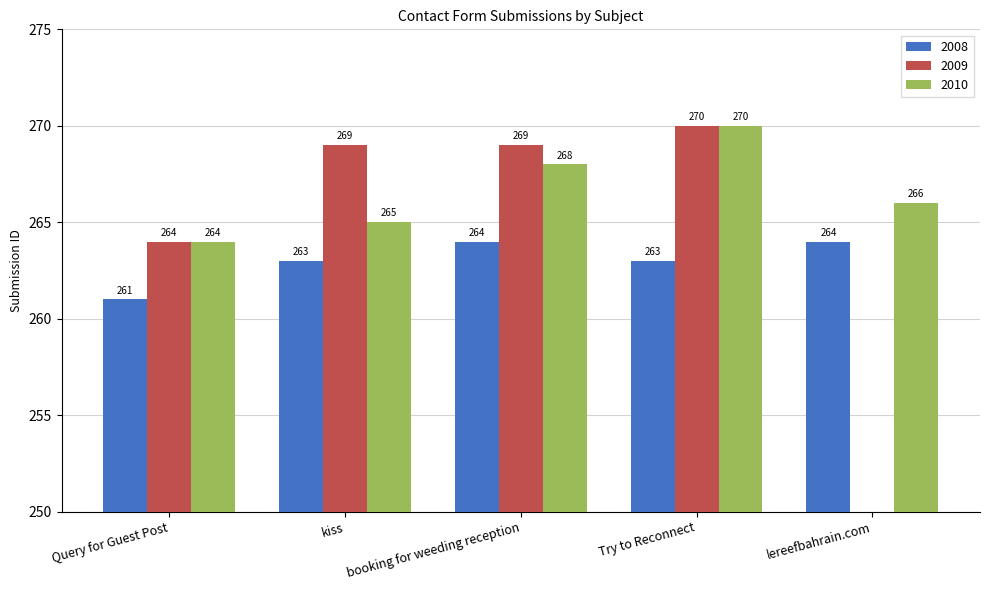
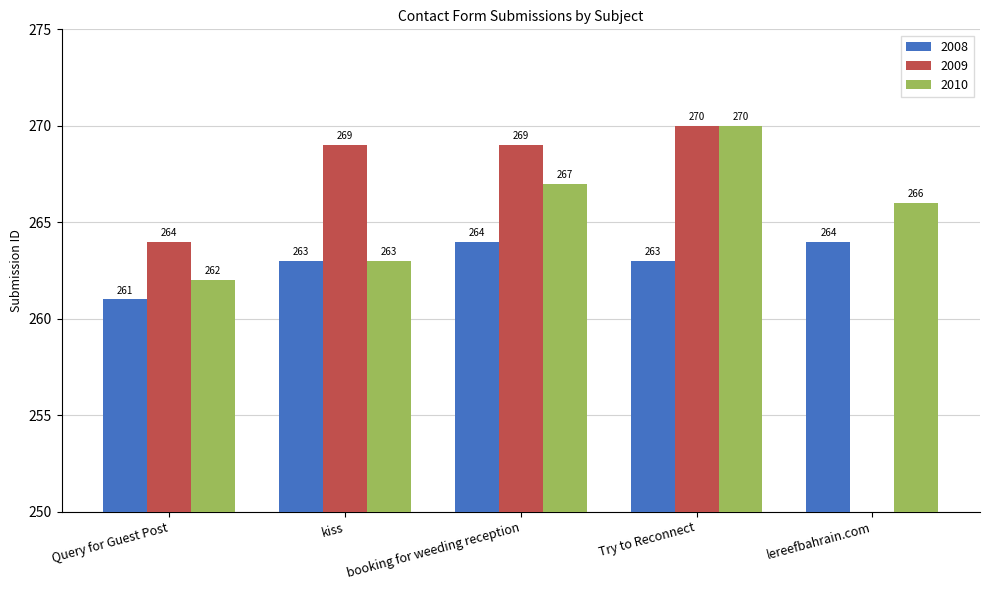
  {
    "2008": {
      "Query for Guest Post": 261,
      "kiss": 263,
      "booking for weeding reception": 264,
      "Try to Reconnect": 263,
      "lereefbahrain.com": 264
    },
    "2009": {
      "Query for Guest Post": 264,
      "kiss": 269,
      "booking for weeding reception": 269,
      "Try to Reconnect": 270
    },
    "2010": {
-     "Query for Guest Post": 264,
-     "kiss": 265,
-     "booking for weeding reception": 268,
+     "Query for Guest Post": 262,
+     "kiss": 263,
+     "booking for weeding reception": 267,
      "Try to Reconnect": 270,
      "lereefbahrain.com": 266
    }
  }
